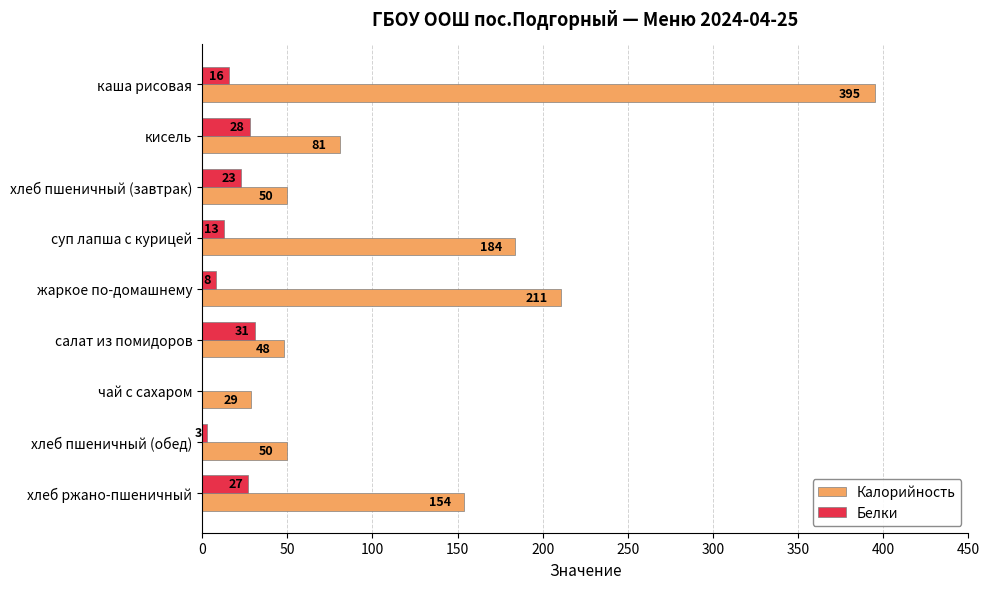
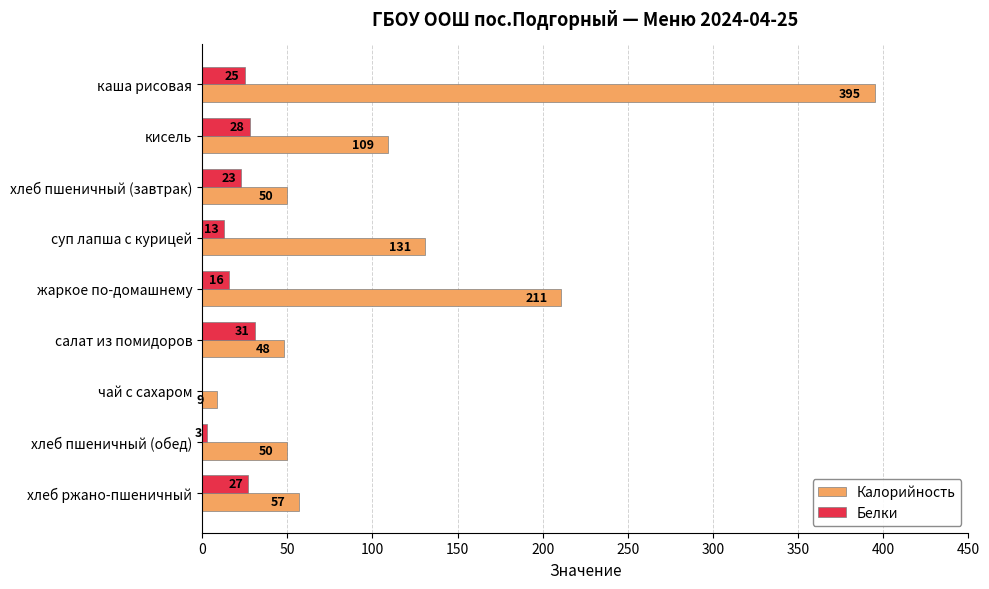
  {
    "Калорийность": {
      "каша рисовая": 395,
-     "кисель": 81,
+     "кисель": 109,
      "хлеб пшеничный (завтрак)": 50,
-     "суп лапша с курицей": 184,
+     "суп лапша с курицей": 131,
      "жаркое по-домашнему": 211,
      "салат из помидоров": 48,
-     "чай с сахаром": 29,
+     "чай с сахаром": 9,
      "хлеб пшеничный (обед)": 50,
-     "хлеб ржано-пшеничный": 154
+     "хлеб ржано-пшеничный": 57
    },
    "Белки": {
-     "каша рисовая": 16,
+     "каша рисовая": 25,
      "кисель": 28,
      "хлеб пшеничный (завтрак)": 23,
      "суп лапша с курицей": 13,
-     "жаркое по-домашнему": 8,
+     "жаркое по-домашнему": 16,
      "салат из помидоров": 31,
      "хлеб пшеничный (обед)": 3,
      "хлеб ржано-пшеничный": 27
    }
  }
